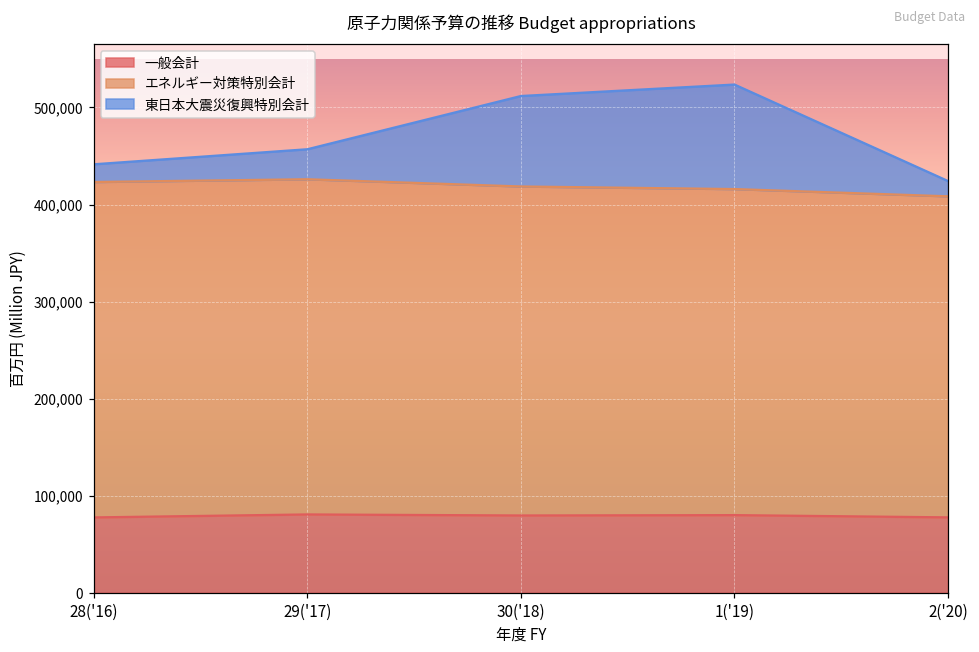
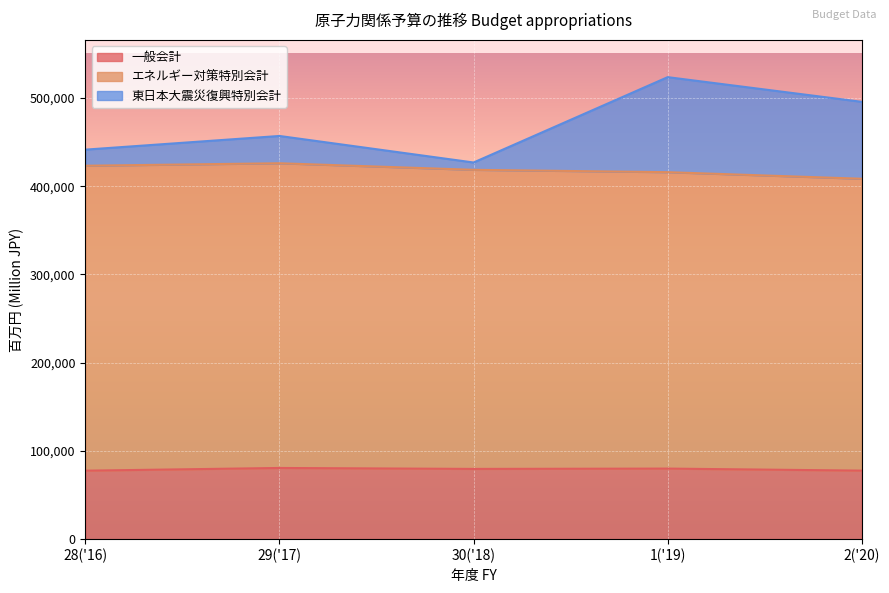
  {
    "東日本大震災復興特別会計": {
      "28('16)": "20,000",
      "29('17)": "30,000",
-     "30('18)": "90,000",
+     "30('18)": "10,000",
      "1('19)": "110,000",
-     "2('20)": "20,000"
+     "2('20)": "90,000"
    }
  }
